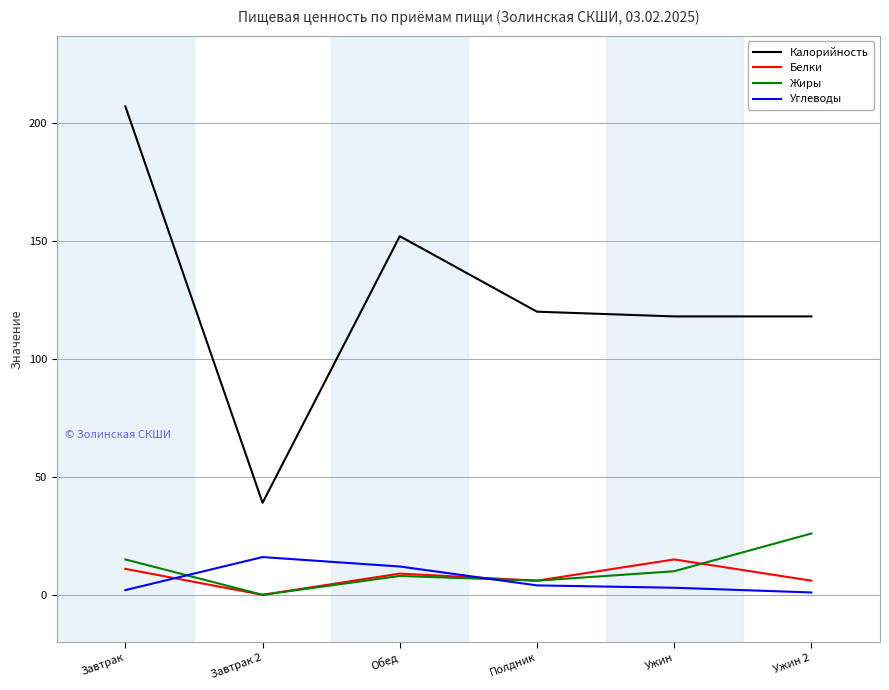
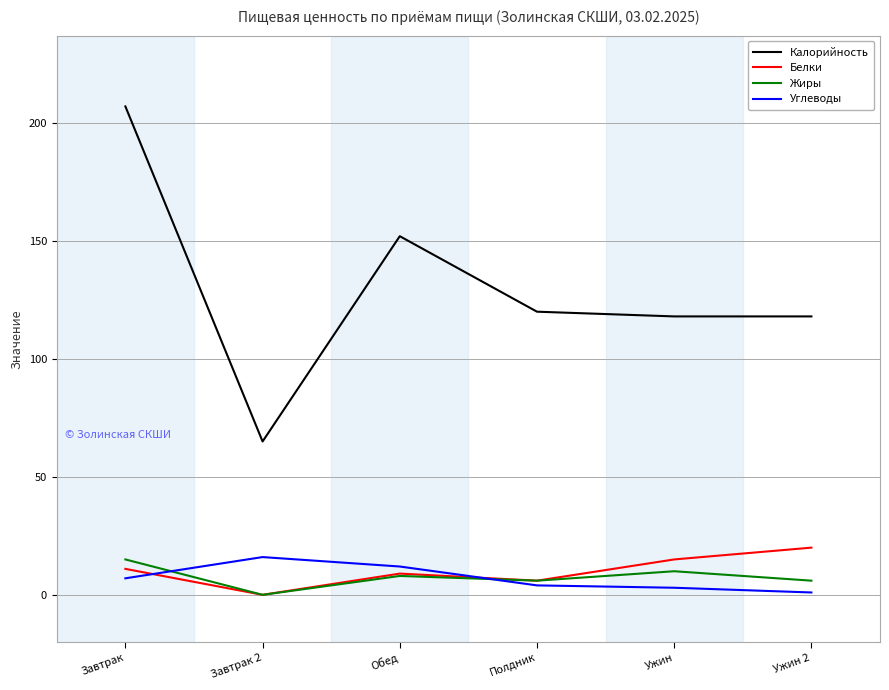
  {
    "Калорийность": {
      "Завтрак": 207,
-     "Завтрак 2": 39,
+     "Завтрак 2": 65,
      "Обед": 152,
      "Полдник": 120,
      "Ужин": 118,
      "Ужин 2": 118
    },
    "Белки": {
      "Завтрак": 11,
      "Ужин": 15,
-     "Ужин 2": 6
+     "Ужин 2": 20
    },
    "Жиры": {
      "Завтрак": 15,
      "Ужин": 10,
-     "Ужин 2": 26
+     "Ужин 2": 6
    },
    "Углеводы": {
-     "Завтрак": 2,
+     "Завтрак": 7,
      "Завтрак 2": 16,
      "Обед": 12,
      "Полдник": 4,
      "Ужин": 3,
      "Ужин 2": 1
    }
  }
